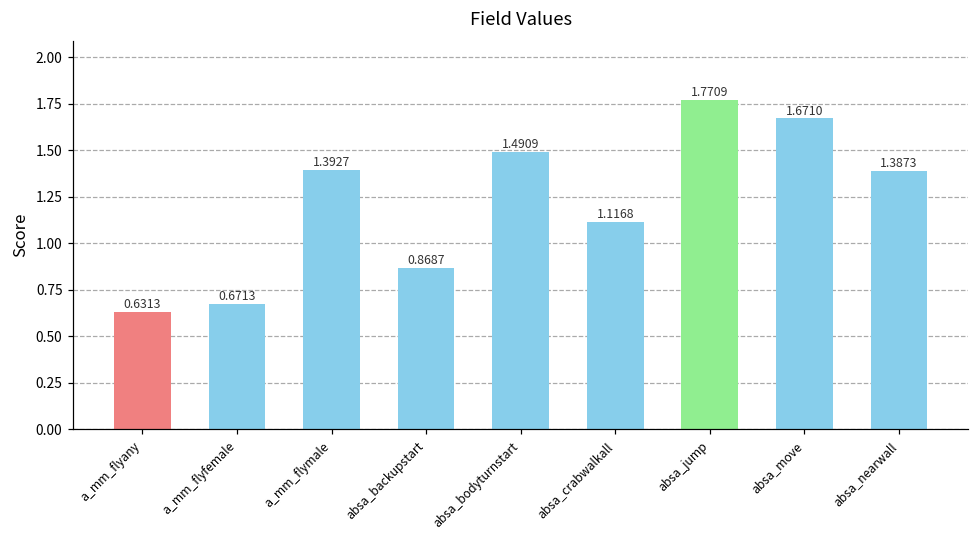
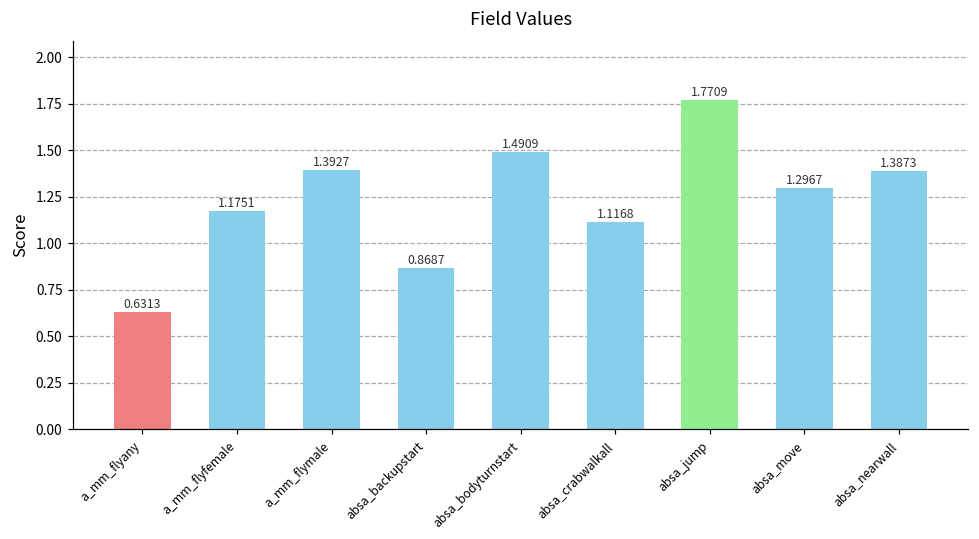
  {
    "a_mm_flyany": 0.6313,
-   "a_mm_flyfemale": 0.6713,
+   "a_mm_flyfemale": 1.1751,
    "a_mm_flymale": 1.3927,
    "absa_backupstart": 0.8687,
    "absa_bodyturnstart": 1.4909,
    "absa_crabwalkall": 1.1168,
    "absa_jump": 1.7709,
-   "absa_move": 1.6710,
+   "absa_move": 1.2967,
    "absa_nearwall": 1.3873
  }
